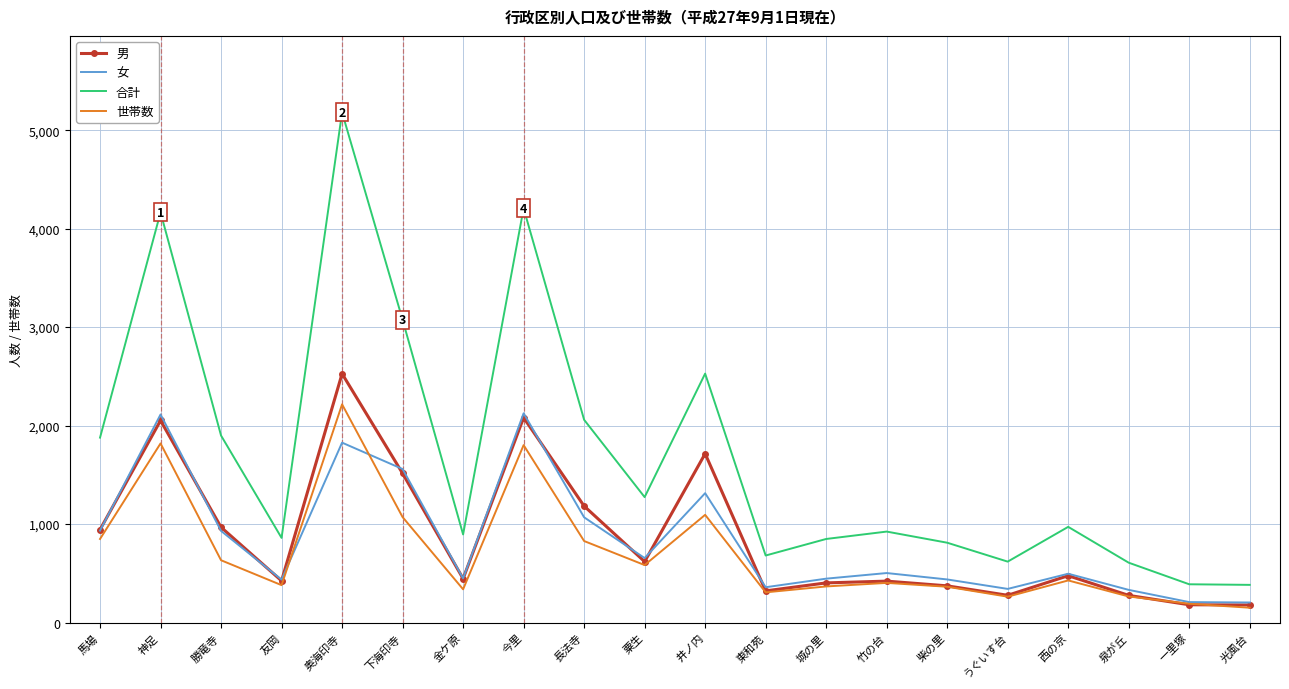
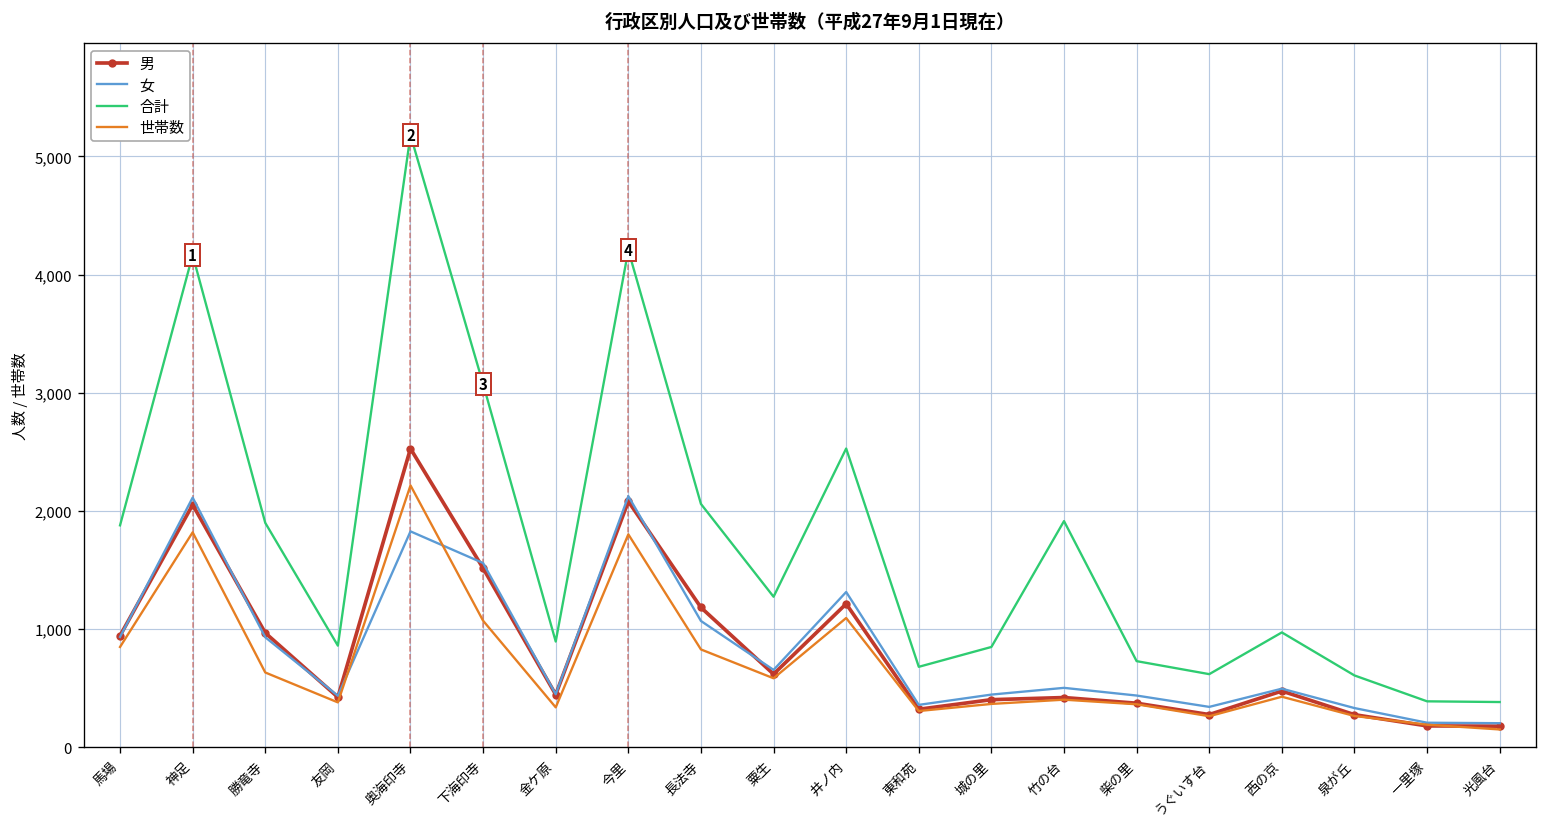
  {
    "男": {
      "神足": "2,100",
      "勝竜寺": "1,000",
      "奥海印寺": "2,500",
      "下海印寺": "1,500",
      "今里": "2,100",
      "長法寺": "1,200",
      "粟生": "600",
-     "井ノ内": "1,700",
+     "井ノ内": "1,200",
      "城の里": "400"
    },
    "女": {
      "神足": "2,100",
      "勝竜寺": "900",
      "奥海印寺": "1,800",
      "下海印寺": "1,600",
      "今里": "2,100",
      "長法寺": "1,100",
      "粟生": "700",
      "井ノ内": "1,300",
      "東和苑": "400",
      "城の里": "400",
      "竹の台": "500",
      "柴の里": "400",
      "うぐいす台": "300",
      "泉が丘": "300"
    },
    "合計": {
      "馬場": "1,900",
      "勝竜寺": "1,900",
      "友岡": "900",
      "金ケ原": "900",
      "長法寺": "2,100",
      "粟生": "1,300",
      "井ノ内": "2,500",
      "東和苑": "700",
      "城の里": "800",
-     "竹の台": "900",
-     "柴の里": "800",
+     "竹の台": "1,900",
+     "柴の里": "700",
      "うぐいす台": "600",
      "西の京": "1,000",
      "泉が丘": "600",
      "一里塚": "400",
      "光風台": "400"
    },
    "世帯数": {
      "馬場": "800",
      "神足": "1,800",
      "勝竜寺": "600",
      "友岡": "400",
      "奥海印寺": "2,200",
      "下海印寺": "1,100",
      "金ケ原": "300",
      "今里": "1,800",
      "長法寺": "800",
      "粟生": "600",
      "井ノ内": "1,100",
      "城の里": "400",
      "西の京": "400",
      "光風台": "200"
    }
  }
